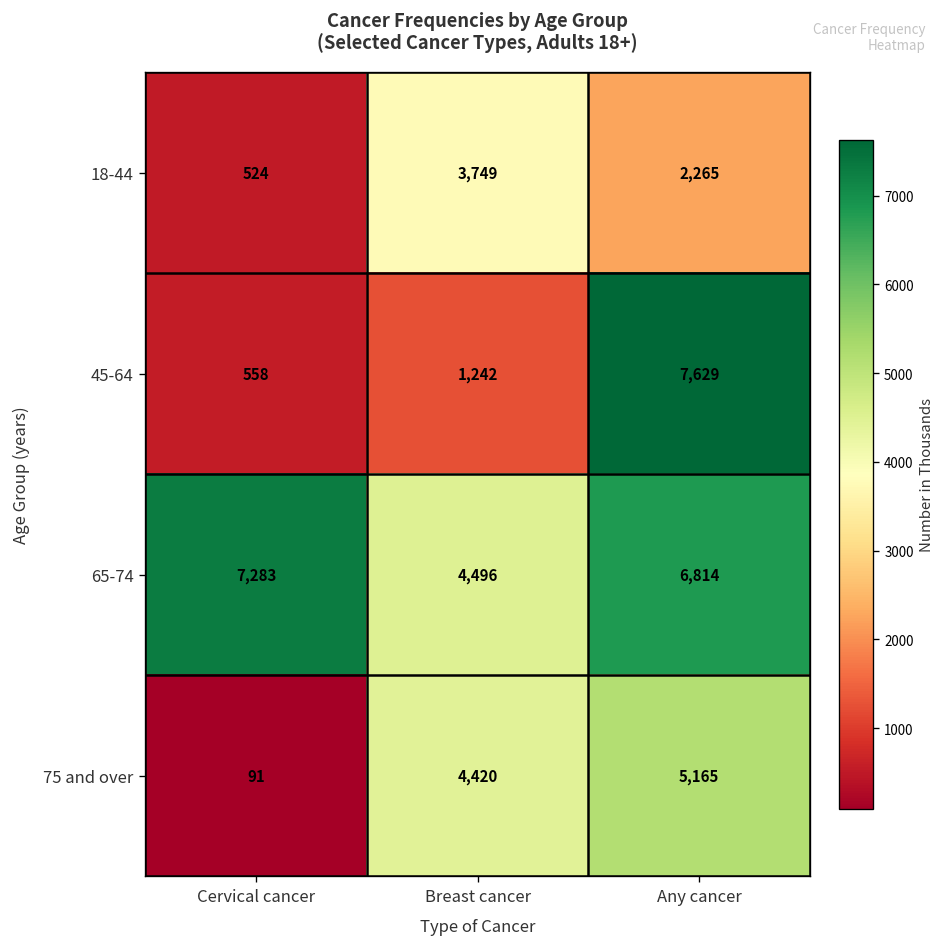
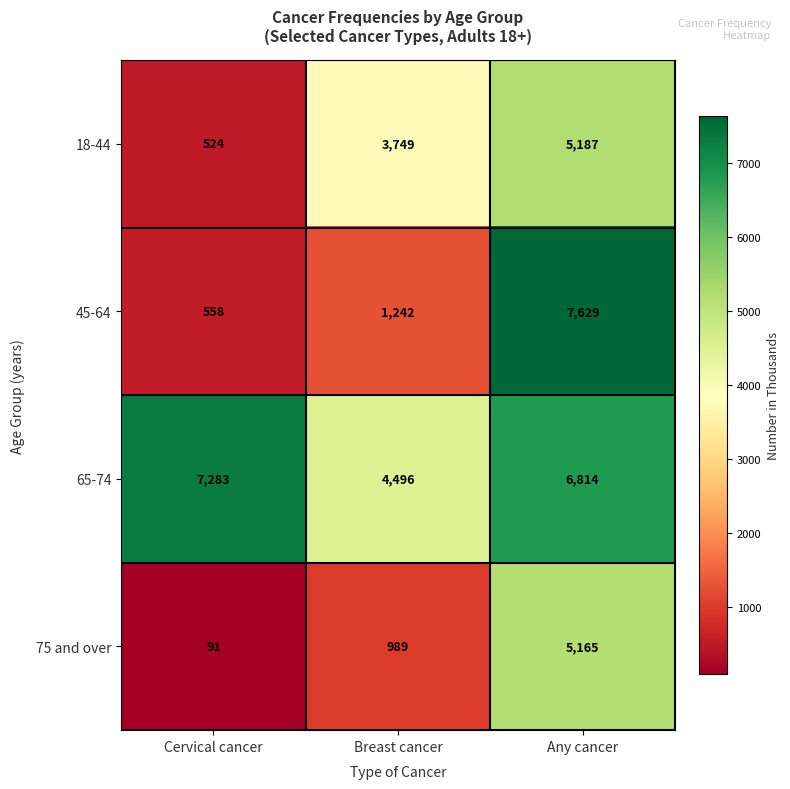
  {
    "18-44": {
      "Cervical cancer": "524",
      "Breast cancer": "3,749",
-     "Any cancer": "2,265"
+     "Any cancer": "5,187"
    },
    "45-64": {
      "Cervical cancer": "558",
      "Breast cancer": "1,242",
      "Any cancer": "7,629"
    },
    "65-74": {
      "Cervical cancer": "7,283",
      "Breast cancer": "4,496",
      "Any cancer": "6,814"
    },
    "75 and over": {
      "Cervical cancer": "91",
-     "Breast cancer": "4,420",
+     "Breast cancer": "989",
      "Any cancer": "5,165"
    }
  }
